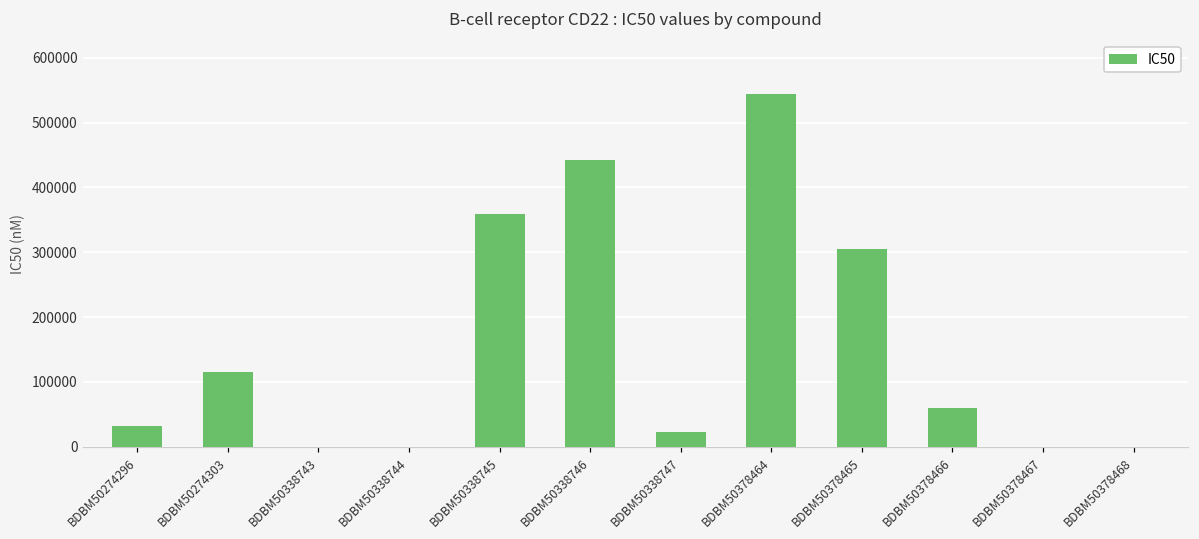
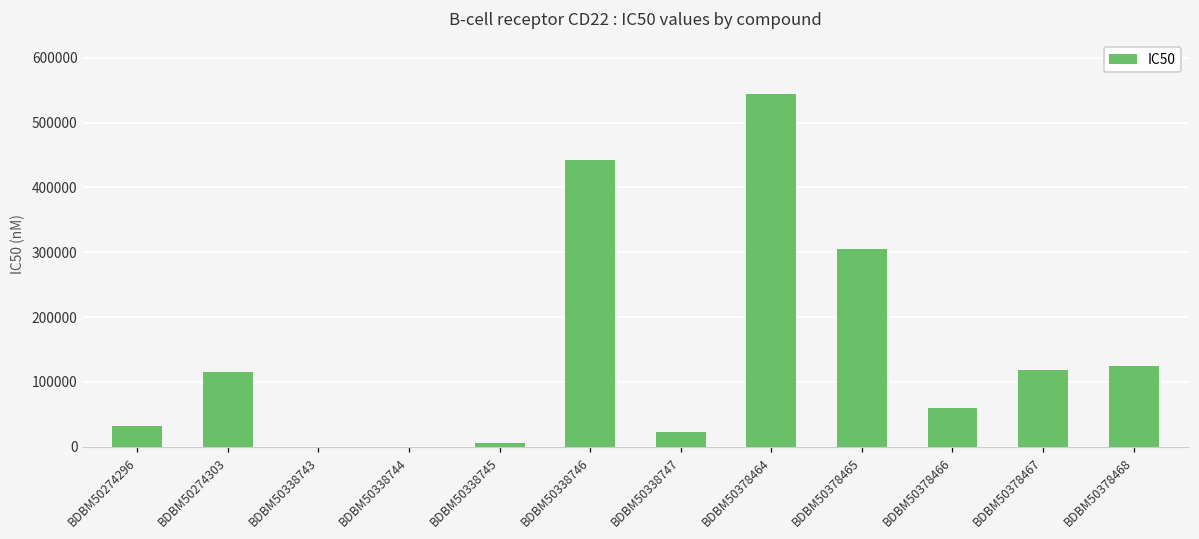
  {
    "BDBM50274296": 30000,
    "BDBM50274303": 110000,
-   "BDBM50338745": 360000,
+   "BDBM50338745": 10000,
    "BDBM50338746": 440000,
    "BDBM50338747": 20000,
    "BDBM50378464": 540000,
    "BDBM50378465": 310000,
    "BDBM50378466": 60000,
-   "BDBM50378467": 0,
-   "BDBM50378468": 0
+   "BDBM50378467": 120000,
+   "BDBM50378468": 120000
  }
